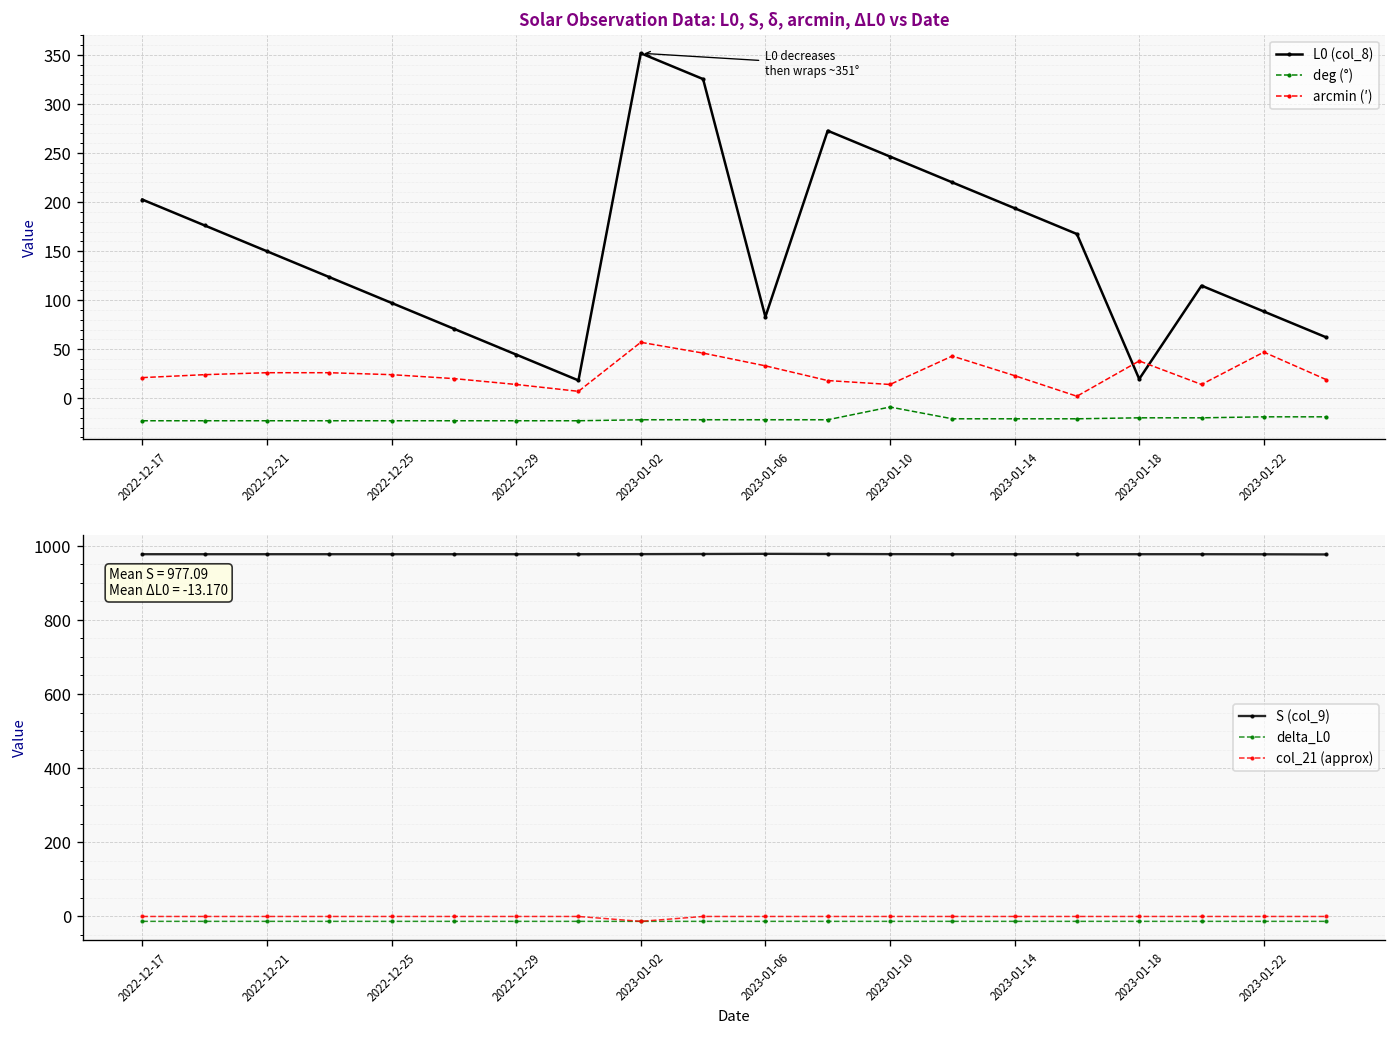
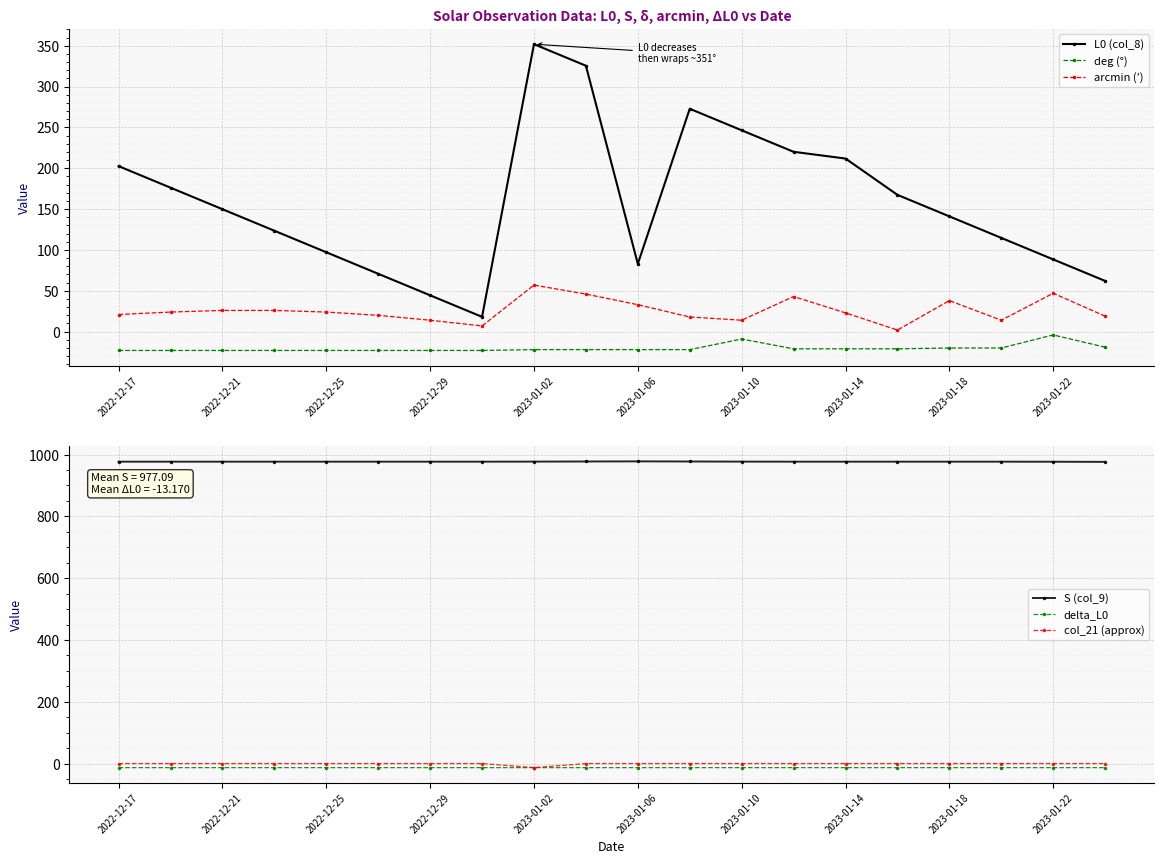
  {
    "Solar Observation Data: L0, S, δ, arcmin, ΔL0 vs Date": {
      "L0 (col_8)": {
        "2022-12-17": 200,
        "2022-12-21": 150,
        "2022-12-25": 100,
        "2022-12-29": 40,
        "2023-01-02": 350,
        "2023-01-06": 80,
        "2023-01-10": 250,
-       "2023-01-14": 190,
-       "2023-01-18": 20,
+       "2023-01-14": 210,
+       "2023-01-18": 140,
        "2023-01-22": 90
      },
      "deg (°)": {
        "2022-12-17": -20,
        "2022-12-21": -20,
        "2022-12-25": -20,
        "2022-12-29": -20,
        "2023-01-02": -20,
        "2023-01-06": -20,
        "2023-01-10": -10,
        "2023-01-14": -20,
        "2023-01-18": -20,
-       "2023-01-22": -20
+       "2023-01-22": 0
      },
      "arcmin (′)": {
        "2022-12-17": 20,
        "2022-12-21": 30,
        "2022-12-25": 20,
        "2022-12-29": 10,
        "2023-01-02": 60,
        "2023-01-06": 30,
        "2023-01-10": 10,
        "2023-01-14": 20,
        "2023-01-18": 40,
        "2023-01-22": 50
      }
    }
  }
